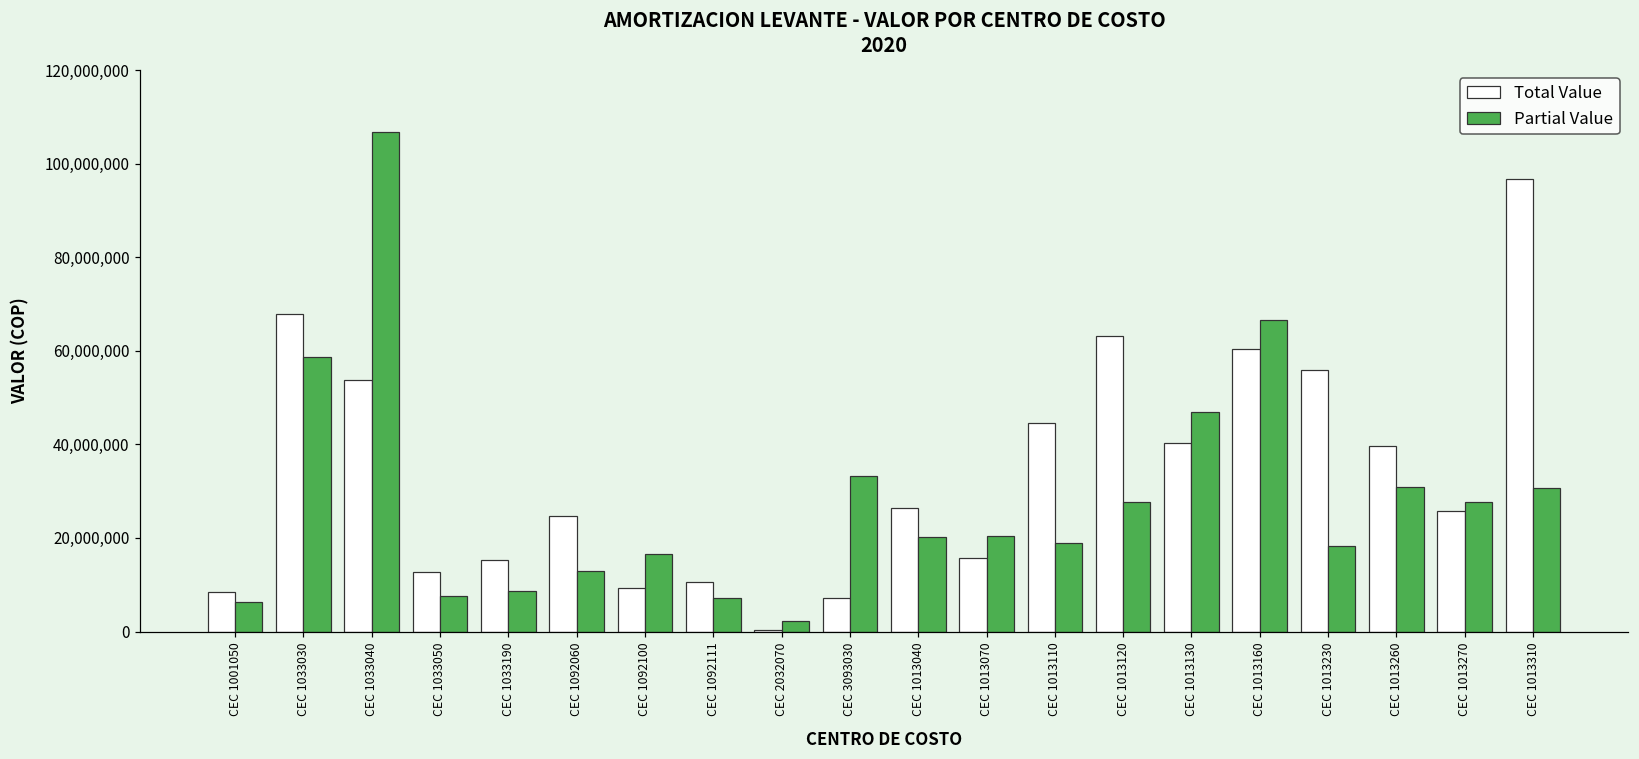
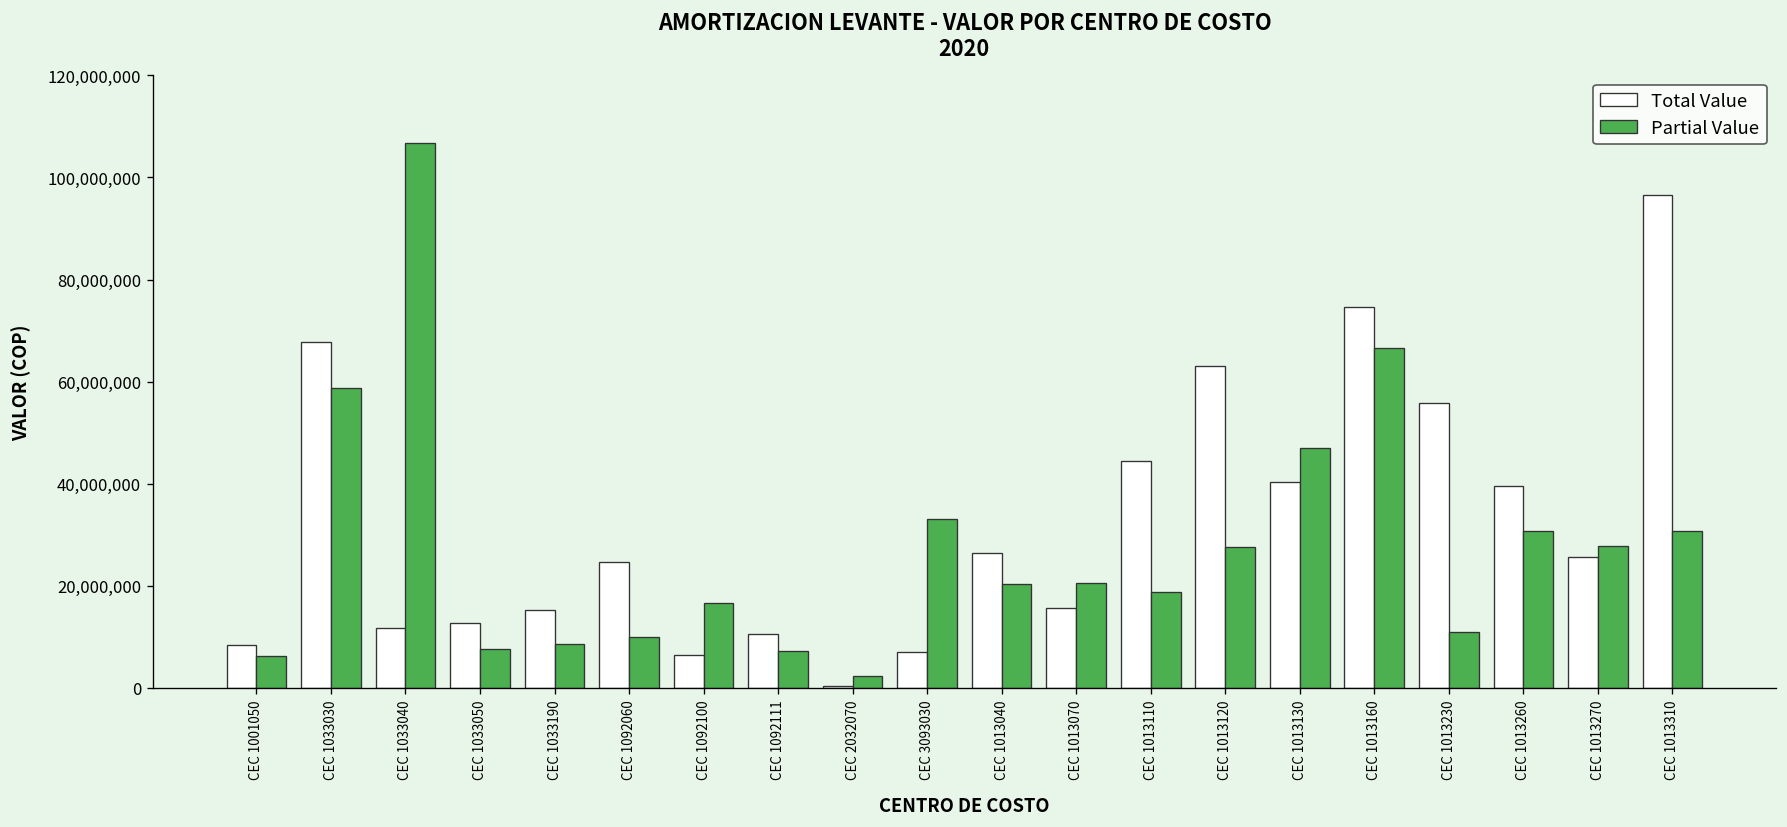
  {
    "Total Value": {
      "CEC 1001050": "8,000,000",
      "CEC 1033030": "68,000,000",
-     "CEC 1033040": "54,000,000",
+     "CEC 1033040": "12,000,000",
      "CEC 1033050": "13,000,000",
      "CEC 1033190": "15,000,000",
      "CEC 1092060": "25,000,000",
-     "CEC 1092100": "9,000,000",
+     "CEC 1092100": "7,000,000",
      "CEC 1092111": "11,000,000",
      "CEC 3093030": "7,000,000",
      "CEC 1013040": "26,000,000",
      "CEC 1013070": "16,000,000",
      "CEC 1013110": "44,000,000",
      "CEC 1013120": "63,000,000",
      "CEC 1013130": "40,000,000",
-     "CEC 1013160": "60,000,000",
+     "CEC 1013160": "75,000,000",
      "CEC 1013230": "56,000,000",
      "CEC 1013260": "40,000,000",
      "CEC 1013270": "26,000,000",
      "CEC 1013310": "97,000,000"
    },
    "Partial Value": {
      "CEC 1001050": "6,000,000",
      "CEC 1033030": "59,000,000",
      "CEC 1033040": "107,000,000",
      "CEC 1033050": "8,000,000",
      "CEC 1033190": "9,000,000",
-     "CEC 1092060": "13,000,000",
+     "CEC 1092060": "10,000,000",
      "CEC 1092100": "17,000,000",
      "CEC 1092111": "7,000,000",
      "CEC 2032070": "2,000,000",
      "CEC 3093030": "33,000,000",
      "CEC 1013040": "20,000,000",
      "CEC 1013070": "20,000,000",
      "CEC 1013110": "19,000,000",
      "CEC 1013120": "28,000,000",
      "CEC 1013130": "47,000,000",
      "CEC 1013160": "67,000,000",
-     "CEC 1013230": "18,000,000",
+     "CEC 1013230": "11,000,000",
      "CEC 1013260": "31,000,000",
      "CEC 1013270": "28,000,000",
      "CEC 1013310": "31,000,000"
    }
  }
